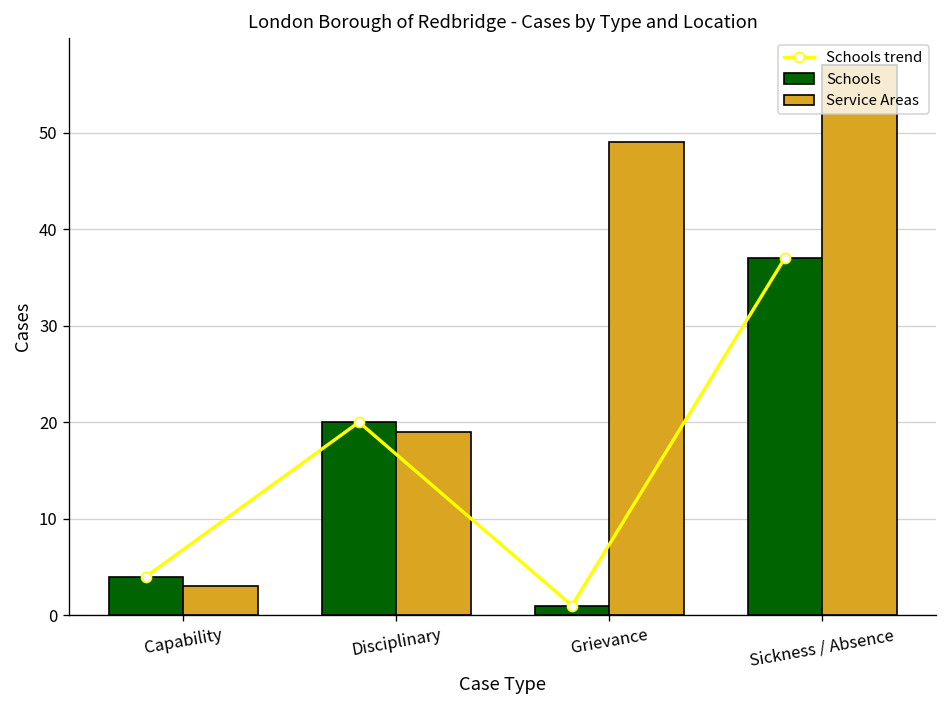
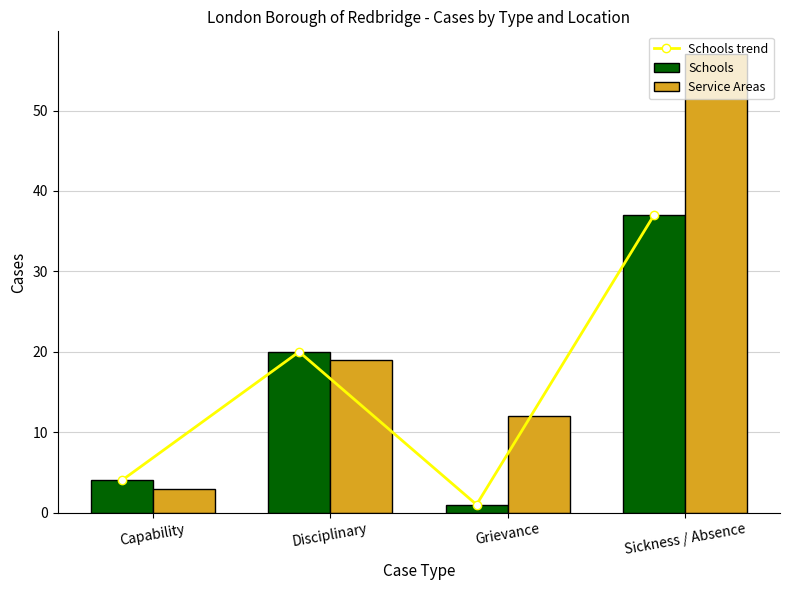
  {
    "Schools": {
      "Capability": 4,
      "Disciplinary": 20,
      "Grievance": 1,
      "Sickness / Absence": 37
    },
    "Service Areas": {
      "Capability": 3,
      "Disciplinary": 19,
-     "Grievance": 49
+     "Grievance": 12
    }
  }
